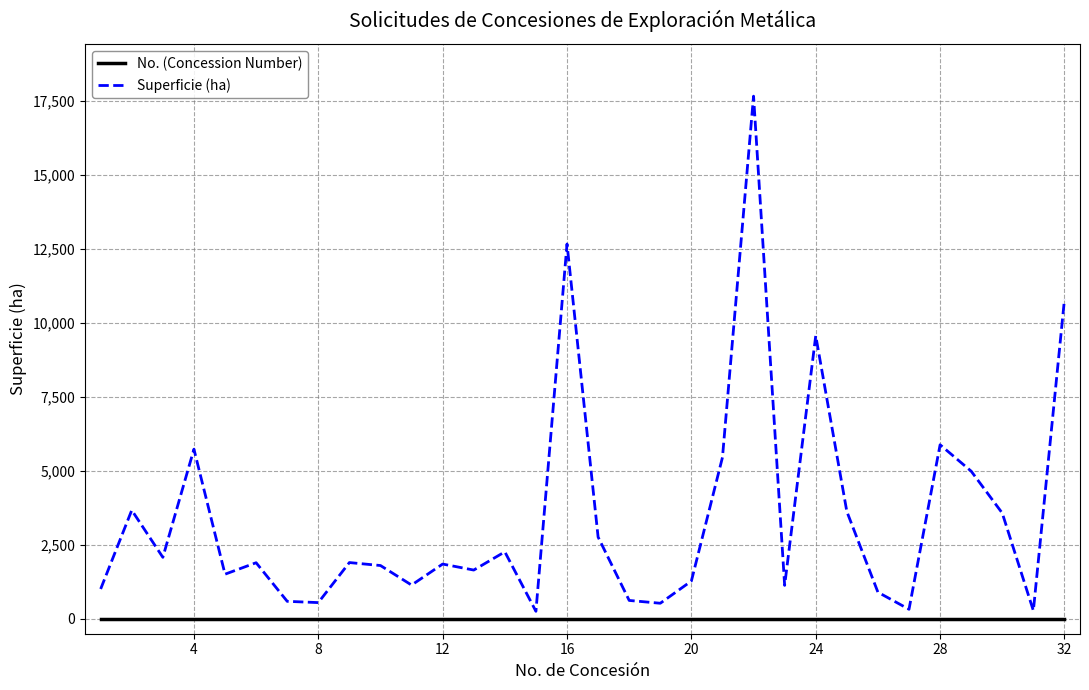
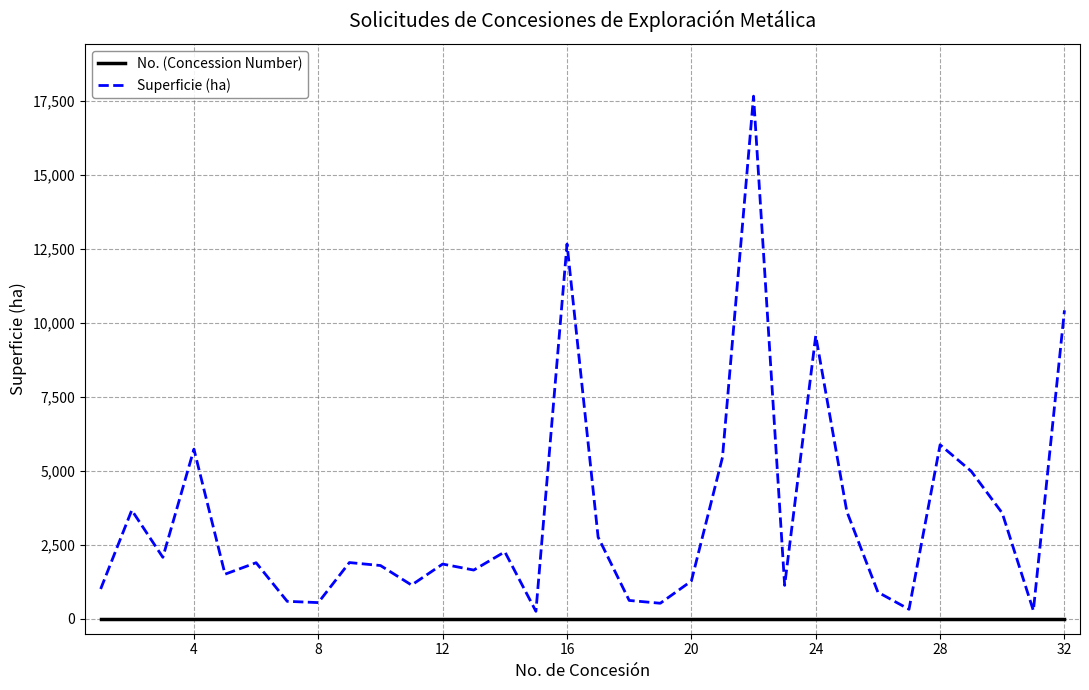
  {
    "No. (Concession Number)": {
      "4": "0",
      "8": "0",
      "12": "0",
      "16": "0",
      "20": "0",
      "24": "0",
      "28": "0",
      "32": "0"
    },
    "Superficie (ha)": {
      "4": "5,700",
      "8": "600",
      "12": "1,900",
      "16": "12,700",
      "20": "1,300",
      "24": "9,600",
      "28": "5,900",
-     "32": "10,800"
+     "32": "10,400"
    }
  }
